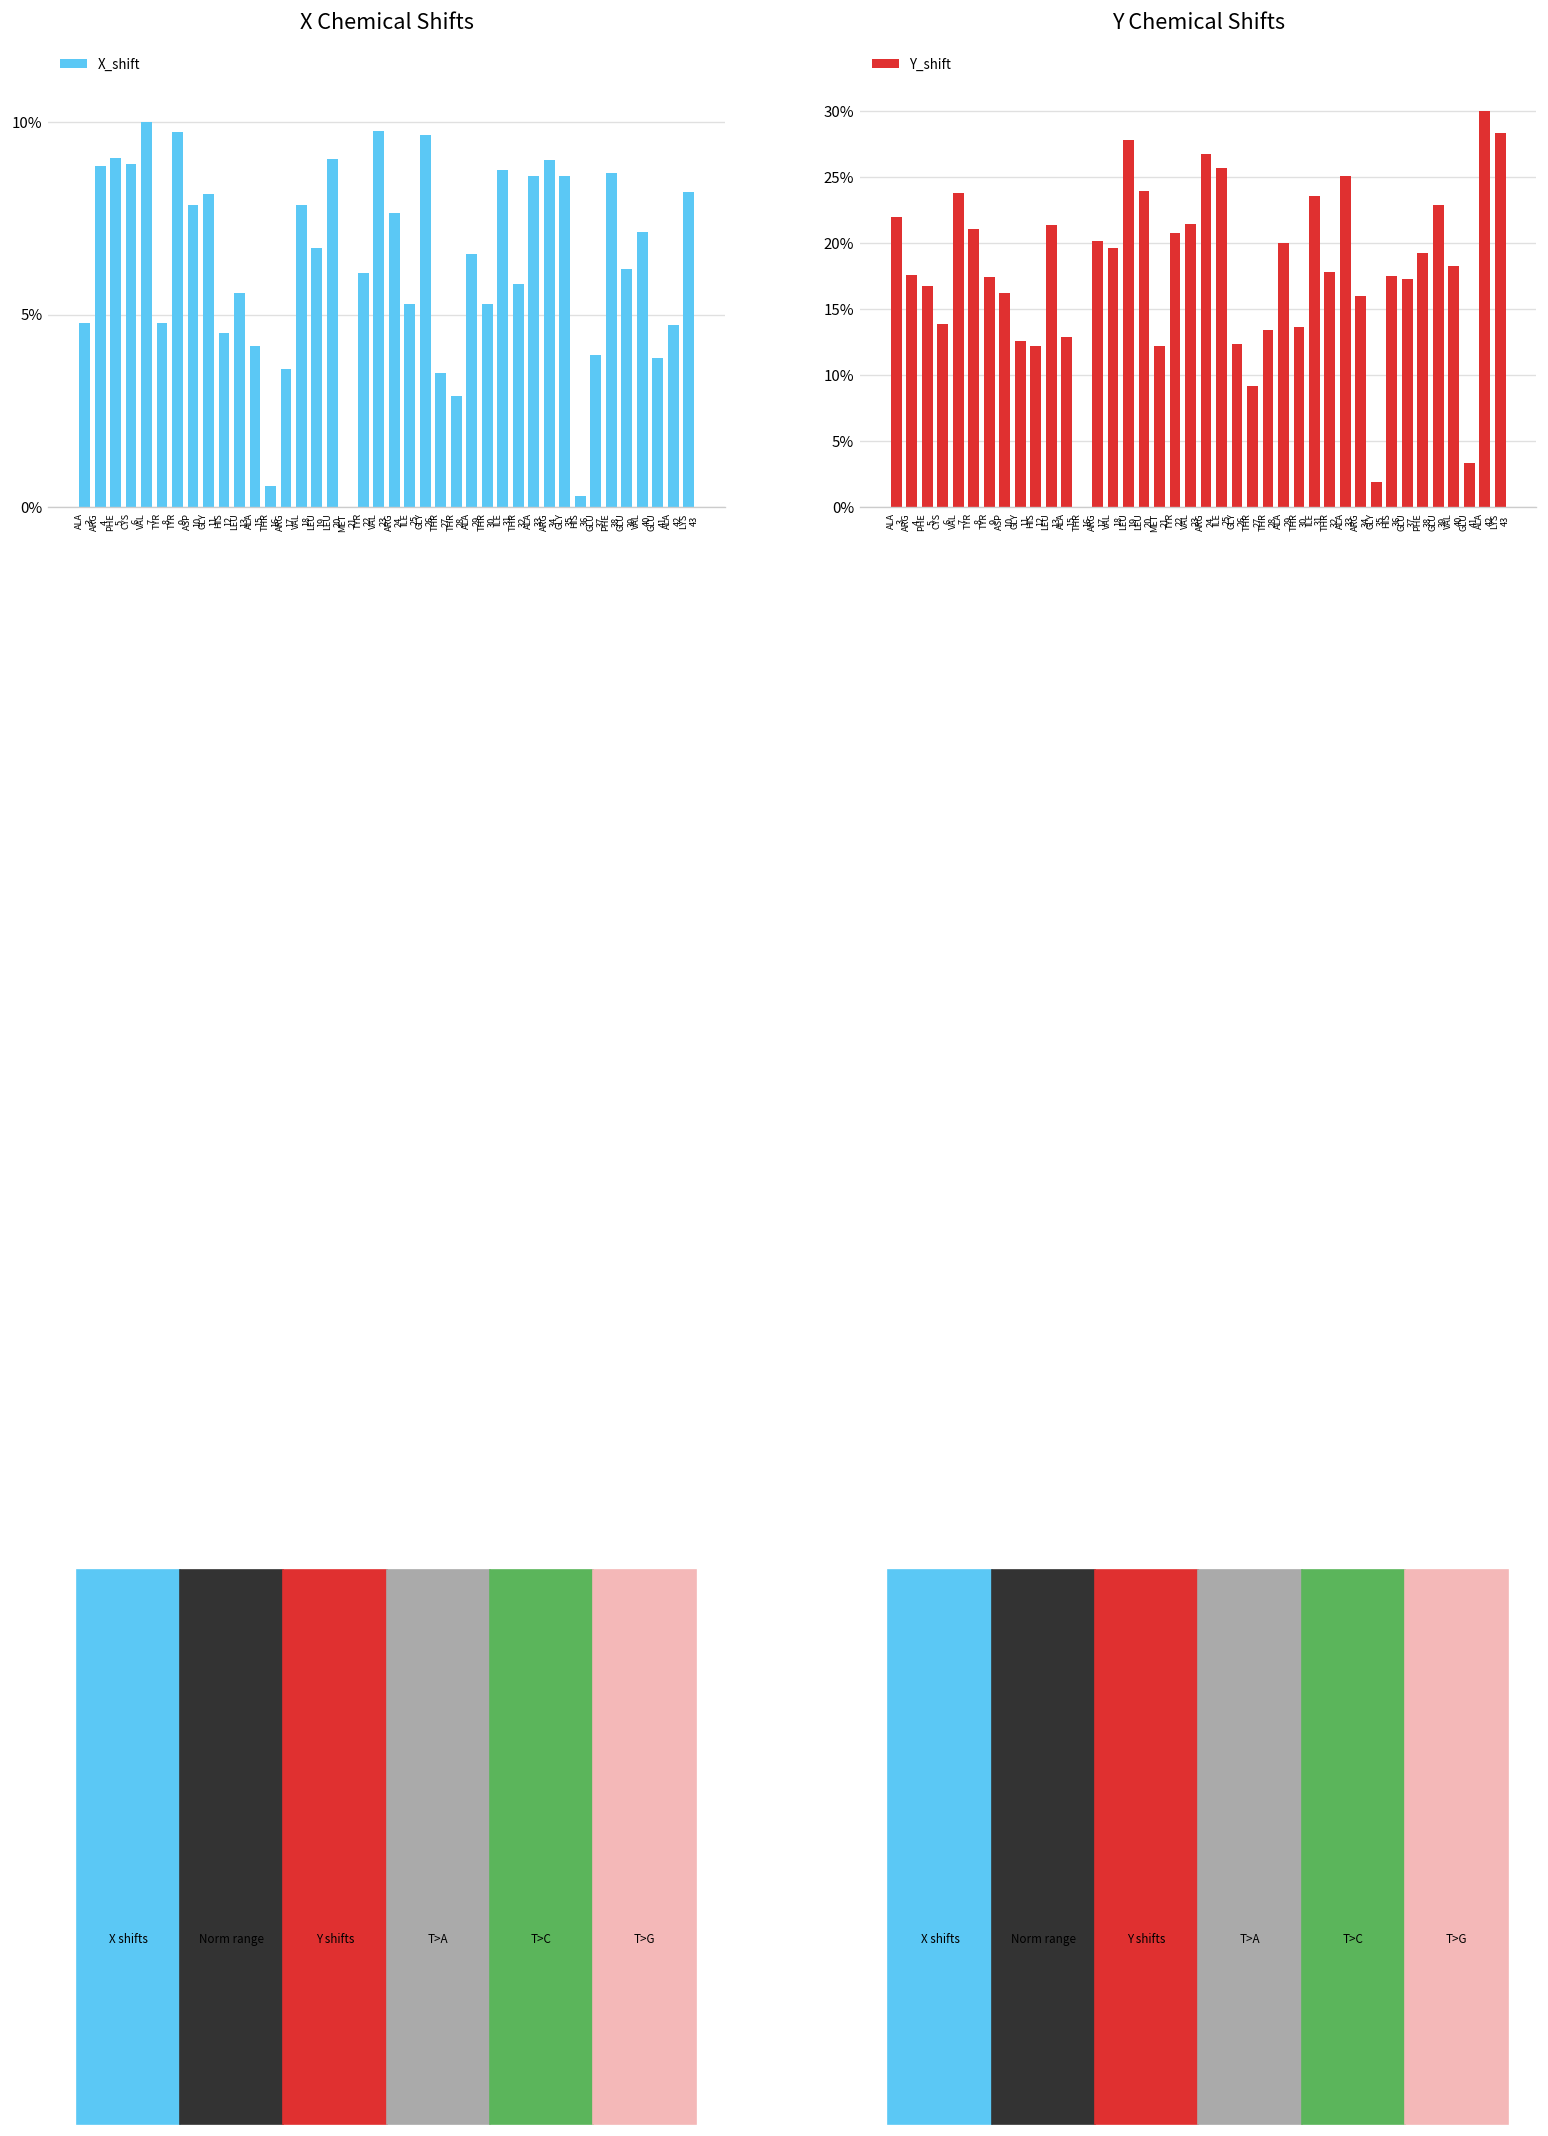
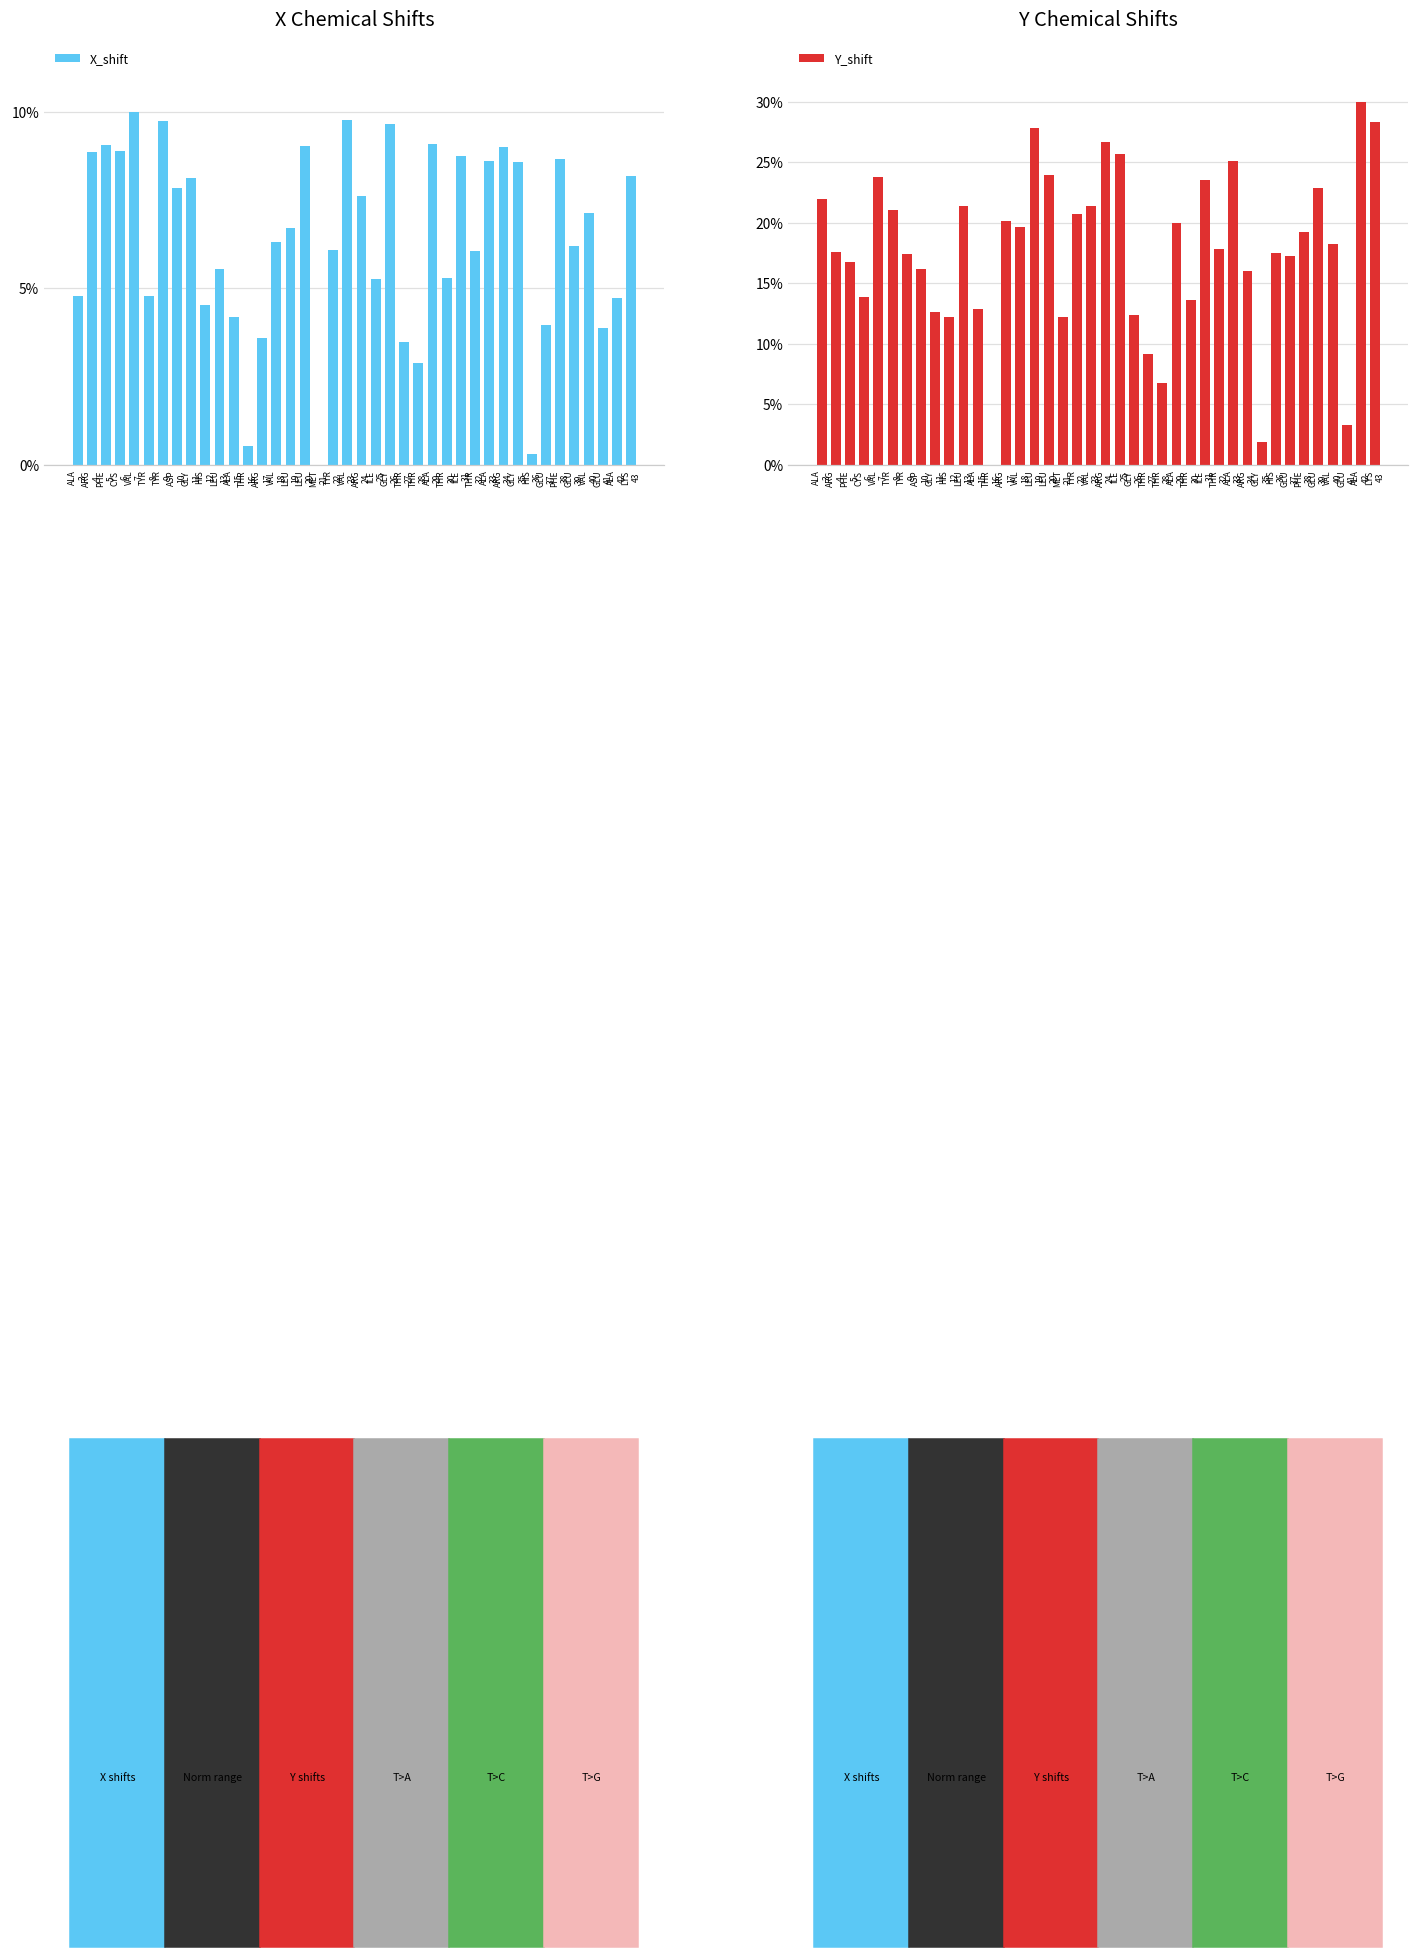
  {
    "X Chemical Shifts": {
      "ALA 3": "4.8%",
      "ARG 4": "8.9%",
      "PHE 5": "9.1%",
      "CYS 6": "8.9%",
      "VAL 7": "10.0%",
      "TYR 8": "4.8%",
      "TYR 9": "9.7%",
      "ASP 10": "7.9%",
      "GLY 11": "8.1%",
      "HIS 12": "4.5%",
      "LEU 13": "5.6%",
      "ALA 15": "4.2%",
      "THR 16": "0.5%",
      "ARG 17": "3.6%",
-     "VAL 18": "7.8%",
+     "VAL 18": "6.3%",
      "LEU 19": "6.7%",
      "LEU 20": "9.0%",
      "MET 21": "0.0%",
      "TYR 22": "6.1%",
      "VAL 23": "9.8%",
      "ARG 24": "7.6%",
      "ILE 25": "5.3%",
      "GLY 26": "9.7%",
      "THR 27": "3.5%",
      "THR 28": "2.9%",
-     "ALA 29": "6.6%",
+     "ALA 29": "9.1%",
      "THR 30": "5.3%",
      "ILE 31": "8.7%",
-     "THR 32": "5.8%",
+     "THR 32": "6.1%",
      "ALA 33": "8.6%",
      "ARG 34": "9.0%",
      "GLY 35": "8.6%",
      "HIS 36": "0.3%",
      "GLU 37": "4.0%",
      "PHE 38": "8.7%",
      "GLU 39": "6.2%",
      "VAL 40": "7.1%",
      "GLU 41": "3.9%",
      "ALA 42": "4.7%",
      "LYS 43": "8.2%"
    },
    "Y Chemical Shifts": {
      "ALA 3": "21.9%",
      "ARG 4": "17.6%",
      "PHE 5": "16.8%",
      "CYS 6": "13.9%",
      "VAL 7": "23.8%",
      "TYR 8": "21.1%",
      "TYR 9": "17.4%",
      "ASP 10": "16.2%",
      "GLY 11": "12.6%",
      "HIS 12": "12.2%",
      "LEU 13": "21.4%",
      "ALA 15": "12.9%",
      "THR 16": "0.0%",
      "ARG 17": "20.1%",
      "VAL 18": "19.7%",
      "LEU 19": "27.8%",
      "LEU 20": "23.9%",
      "MET 21": "12.2%",
      "TYR 22": "20.7%",
      "VAL 23": "21.4%",
      "ARG 24": "26.7%",
      "ILE 25": "25.7%",
      "GLY 26": "12.4%",
      "THR 27": "9.1%",
-     "THR 28": "13.4%",
+     "THR 28": "6.8%",
      "ALA 29": "20.0%",
      "THR 30": "13.6%",
      "ILE 31": "23.6%",
      "THR 32": "17.8%",
      "ALA 33": "25.1%",
      "ARG 34": "16.0%",
      "GLY 35": "1.9%",
      "HIS 36": "17.5%",
      "GLU 37": "17.2%",
      "PHE 38": "19.2%",
      "GLU 39": "22.9%",
      "VAL 40": "18.3%",
      "GLU 41": "3.3%",
      "ALA 42": "30.0%",
      "LYS 43": "28.3%"
    }
  }
